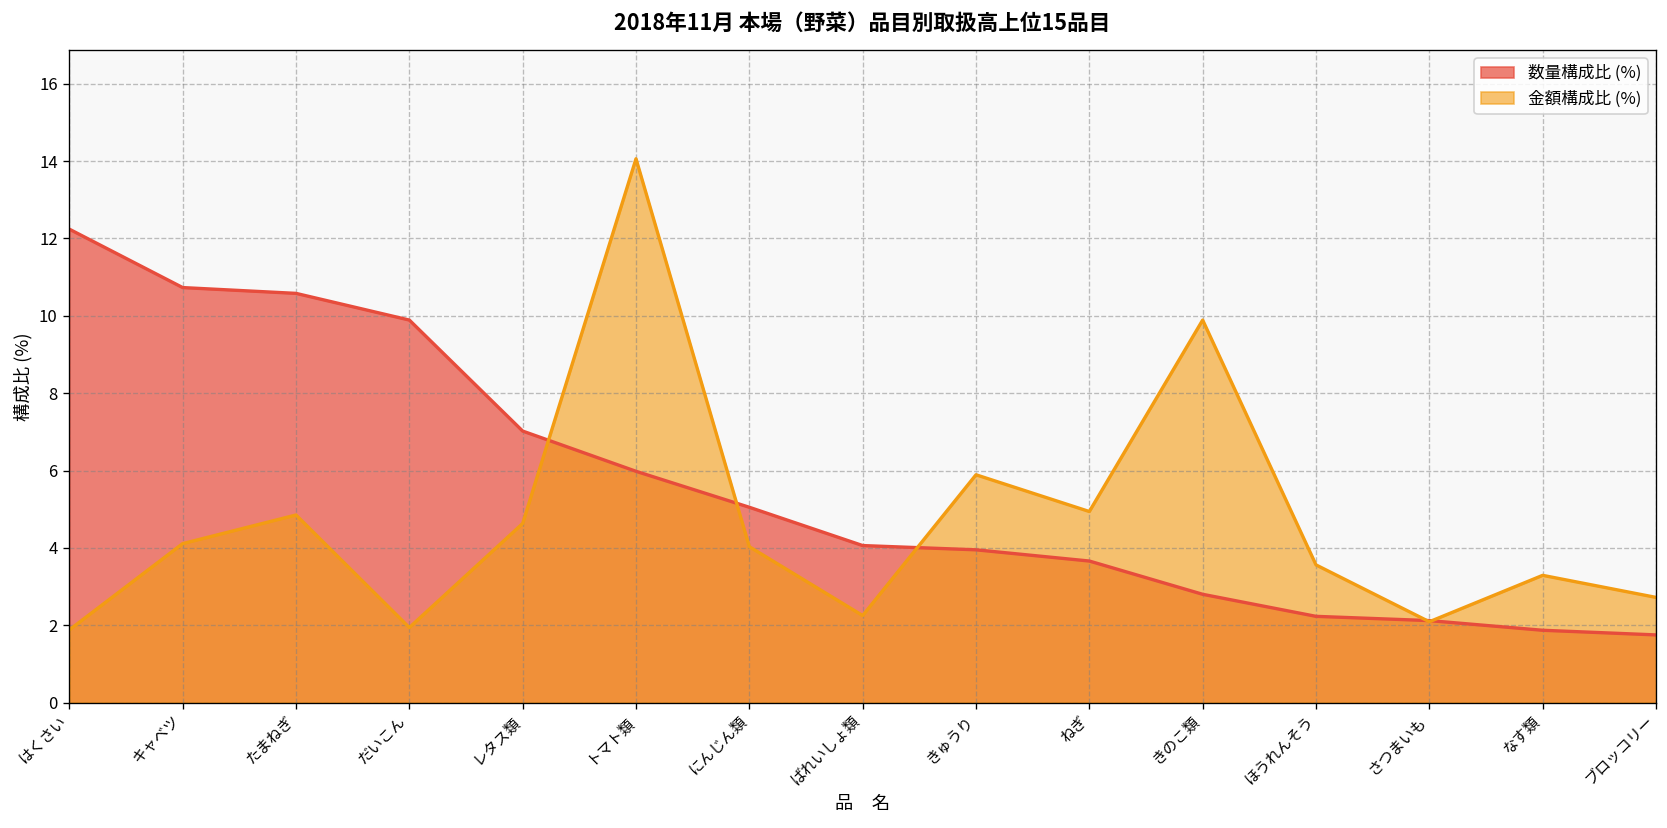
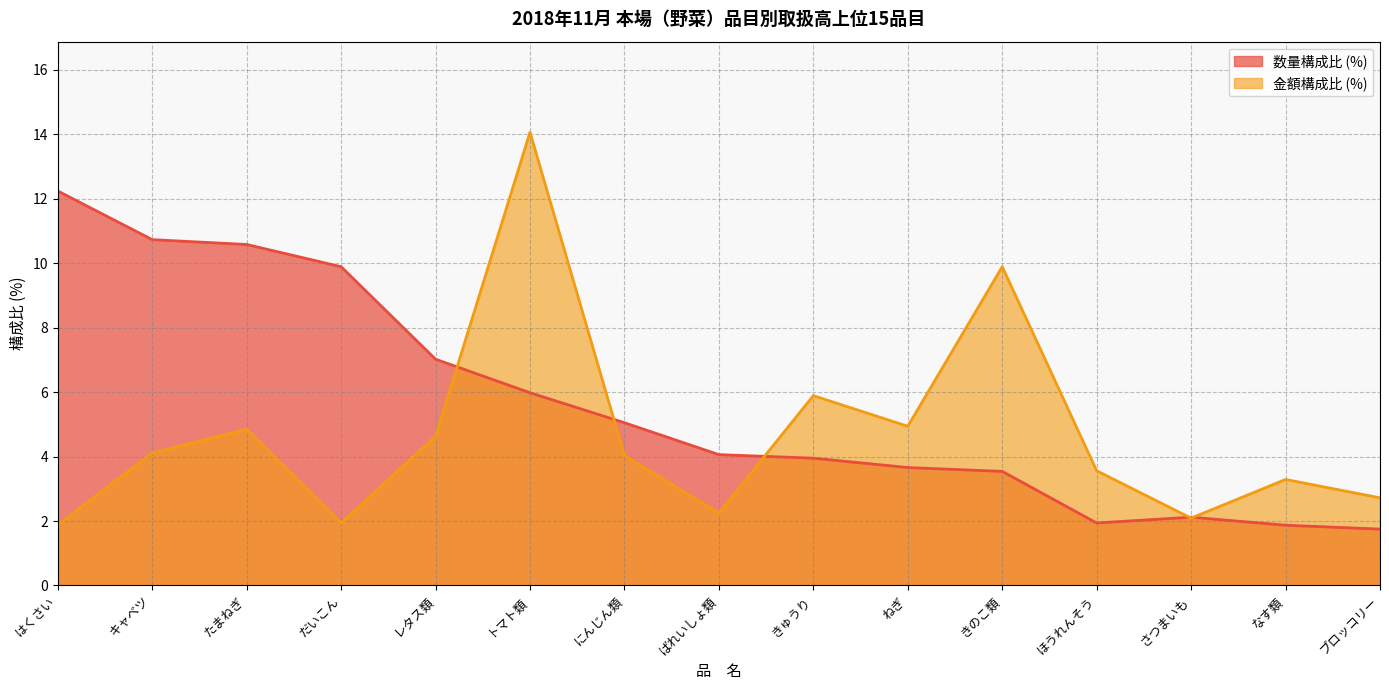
  {
    "数量構成比 (%)": {
      "はくさい": 12.2,
      "キャベツ": 10.7,
      "たまねぎ": 10.6,
      "だいこん": 9.9,
      "レタス類": 7.0,
      "トマト類": 6.0,
      "にんじん類": 5.1,
      "ばれいしょ類": 4.1,
      "きゅうり": 4.0,
      "ねぎ": 3.7,
-     "きのこ類": 2.8,
-     "ほうれんそう": 2.2,
+     "きのこ類": 3.5,
+     "ほうれんそう": 1.9,
      "なす類": 1.9,
      "ブロッコリー": 1.8
    },
    "金額構成比 (%)": {
      "はくさい": 1.9,
      "キャベツ": 4.1,
      "たまねぎ": 4.9,
      "だいこん": 1.9,
      "レタス類": 4.6,
      "トマト類": 14.1,
      "にんじん類": 4.0,
      "ばれいしょ類": 2.3,
      "きゅうり": 5.9,
      "ねぎ": 4.9,
      "きのこ類": 9.9,
      "ほうれんそう": 3.6,
      "なす類": 3.3,
      "ブロッコリー": 2.7
    }
  }
